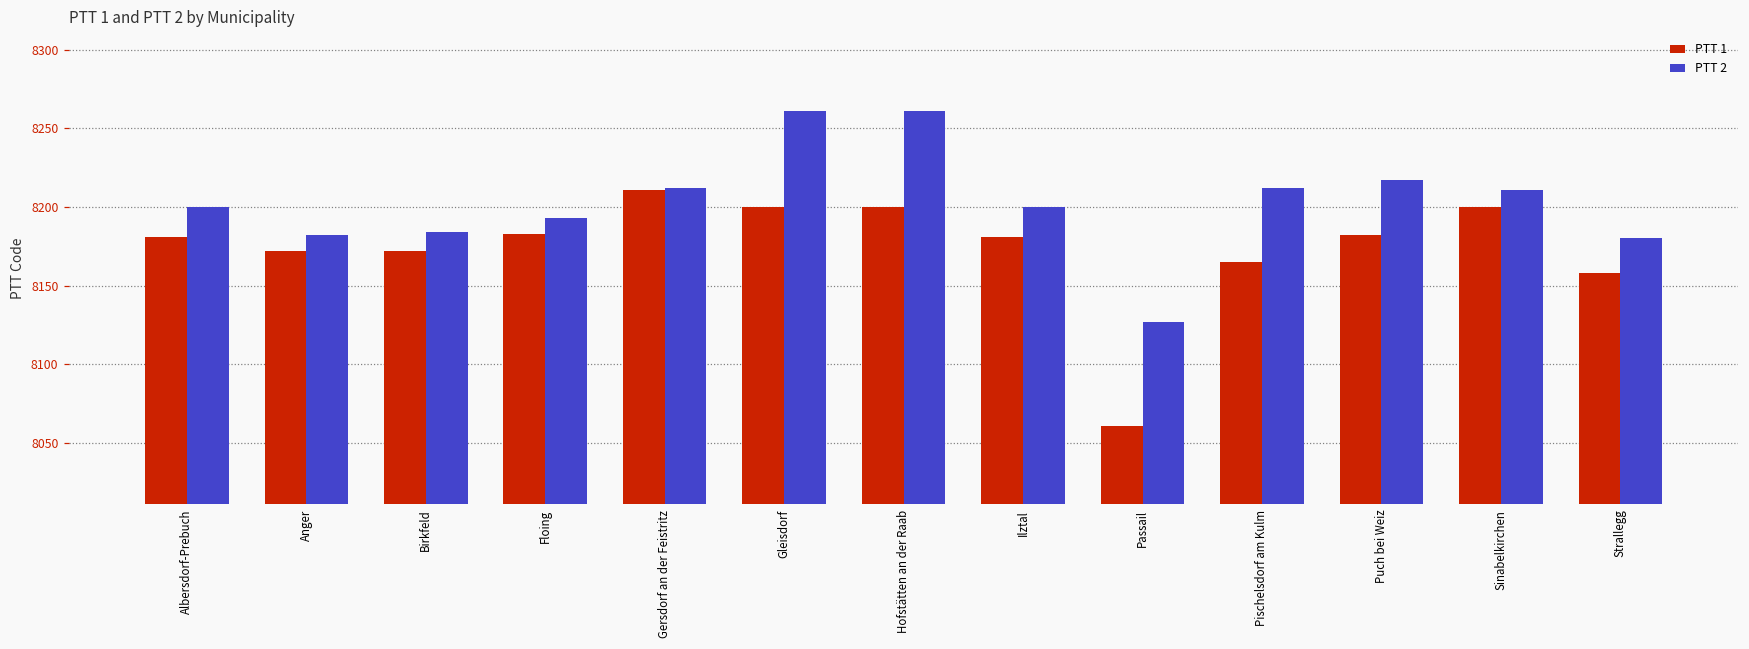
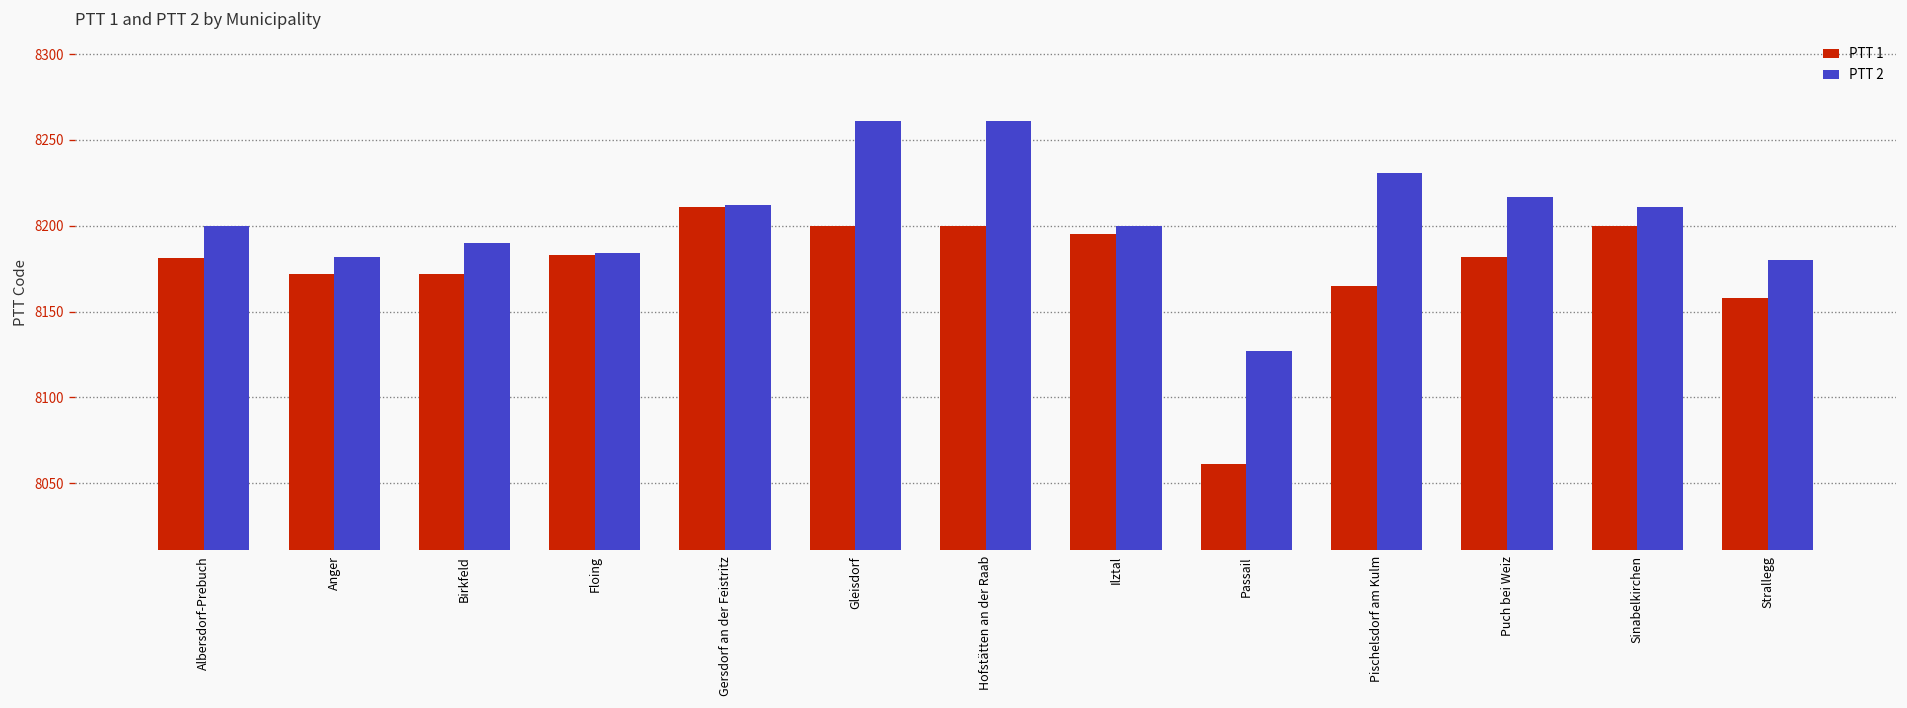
  {
    "PTT 1": {
      "Albersdorf-Prebuch": 8181,
      "Anger": 8172,
      "Birkfeld": 8172,
      "Floing": 8183,
      "Gersdorf an der Feistritz": 8211,
      "Gleisdorf": 8200,
      "Hofstätten an der Raab": 8200,
-     "Ilztal": 8181,
+     "Ilztal": 8195,
      "Passail": 8061,
      "Pischelsdorf am Kulm": 8165,
      "Puch bei Weiz": 8182,
      "Sinabelkirchen": 8200,
      "Strallegg": 8158
    },
    "PTT 2": {
      "Albersdorf-Prebuch": 8200,
      "Anger": 8182,
-     "Birkfeld": 8184,
-     "Floing": 8193,
+     "Birkfeld": 8190,
+     "Floing": 8184,
      "Gersdorf an der Feistritz": 8212,
      "Gleisdorf": 8261,
      "Hofstätten an der Raab": 8261,
      "Ilztal": 8200,
      "Passail": 8127,
-     "Pischelsdorf am Kulm": 8212,
+     "Pischelsdorf am Kulm": 8231,
      "Puch bei Weiz": 8217,
      "Sinabelkirchen": 8211,
      "Strallegg": 8180
    }
  }
